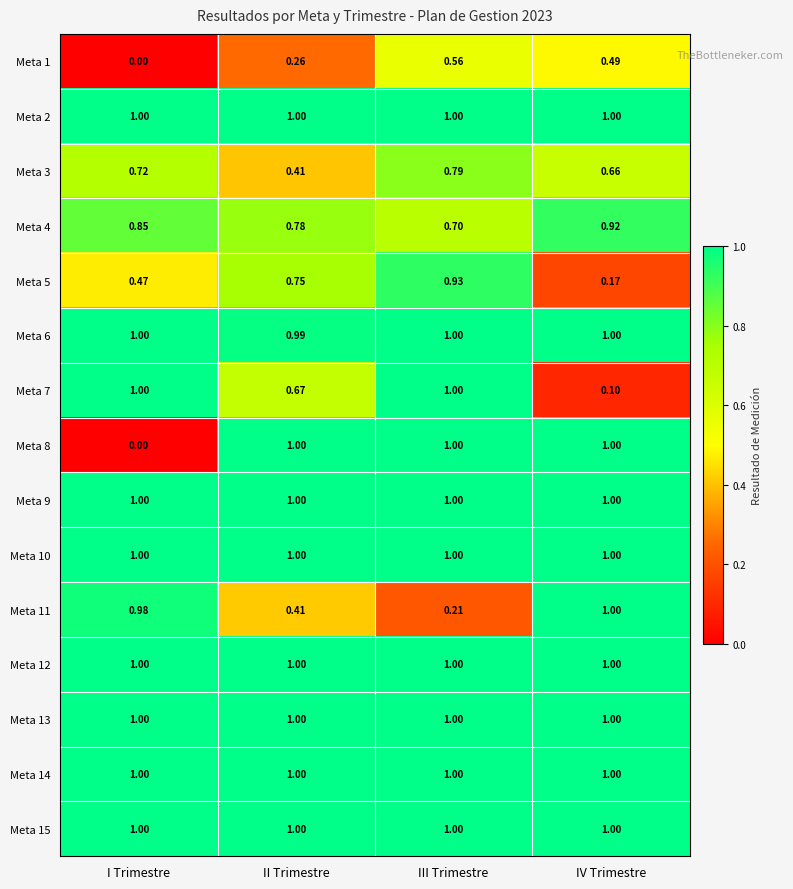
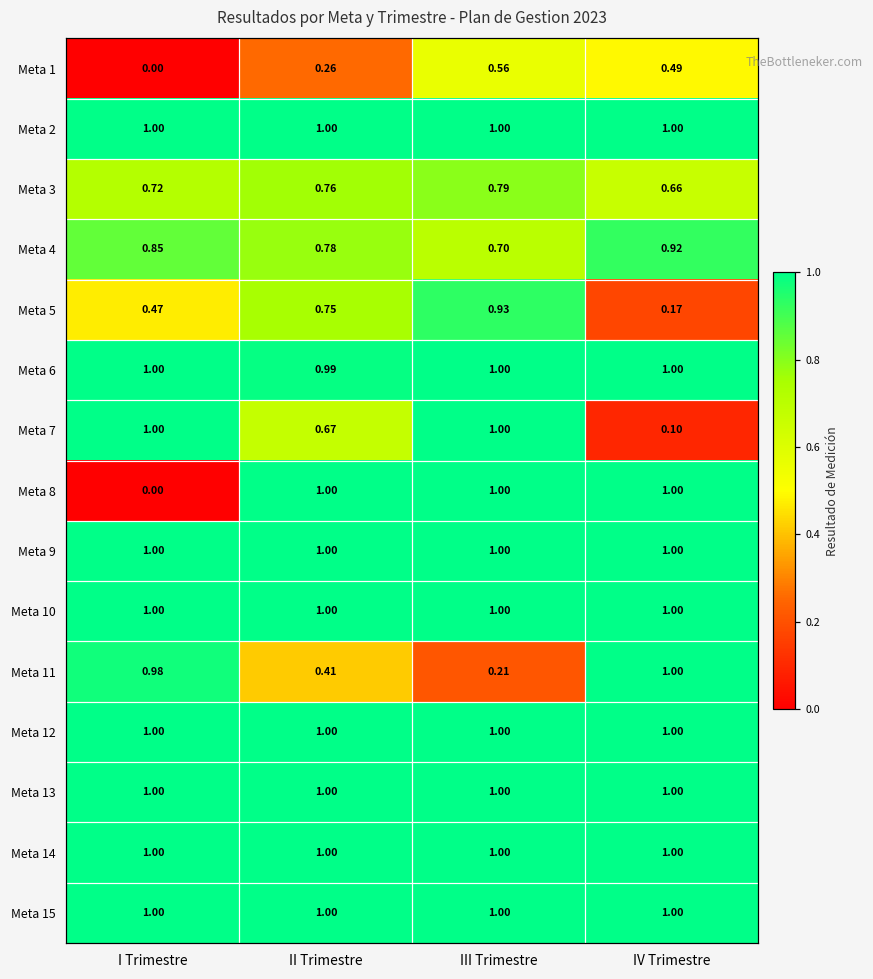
  {
    "Meta 1": {
      "I Trimestre": 0.00,
      "II Trimestre": 0.26,
      "III Trimestre": 0.56,
      "IV Trimestre": 0.49
    },
    "Meta 2": {
      "I Trimestre": 1.00,
      "II Trimestre": 1.00,
      "III Trimestre": 1.00,
      "IV Trimestre": 1.00
    },
    "Meta 3": {
      "I Trimestre": 0.72,
-     "II Trimestre": 0.41,
+     "II Trimestre": 0.76,
      "III Trimestre": 0.79,
      "IV Trimestre": 0.66
    },
    "Meta 4": {
      "I Trimestre": 0.85,
      "II Trimestre": 0.78,
      "III Trimestre": 0.70,
      "IV Trimestre": 0.92
    },
    "Meta 5": {
      "I Trimestre": 0.47,
      "II Trimestre": 0.75,
      "III Trimestre": 0.93,
      "IV Trimestre": 0.17
    },
    "Meta 6": {
      "I Trimestre": 1.00,
      "II Trimestre": 0.99,
      "III Trimestre": 1.00,
      "IV Trimestre": 1.00
    },
    "Meta 7": {
      "I Trimestre": 1.00,
      "II Trimestre": 0.67,
      "III Trimestre": 1.00,
      "IV Trimestre": 0.10
    },
    "Meta 8": {
      "I Trimestre": 0.00,
      "II Trimestre": 1.00,
      "III Trimestre": 1.00,
      "IV Trimestre": 1.00
    },
    "Meta 9": {
      "I Trimestre": 1.00,
      "II Trimestre": 1.00,
      "III Trimestre": 1.00,
      "IV Trimestre": 1.00
    },
    "Meta 10": {
      "I Trimestre": 1.00,
      "II Trimestre": 1.00,
      "III Trimestre": 1.00,
      "IV Trimestre": 1.00
    },
    "Meta 11": {
      "I Trimestre": 0.98,
      "II Trimestre": 0.41,
      "III Trimestre": 0.21,
      "IV Trimestre": 1.00
    },
    "Meta 12": {
      "I Trimestre": 1.00,
      "II Trimestre": 1.00,
      "III Trimestre": 1.00,
      "IV Trimestre": 1.00
    },
    "Meta 13": {
      "I Trimestre": 1.00,
      "II Trimestre": 1.00,
      "III Trimestre": 1.00,
      "IV Trimestre": 1.00
    },
    "Meta 14": {
      "I Trimestre": 1.00,
      "II Trimestre": 1.00,
      "III Trimestre": 1.00,
      "IV Trimestre": 1.00
    },
    "Meta 15": {
      "I Trimestre": 1.00,
      "II Trimestre": 1.00,
      "III Trimestre": 1.00,
      "IV Trimestre": 1.00
    }
  }
